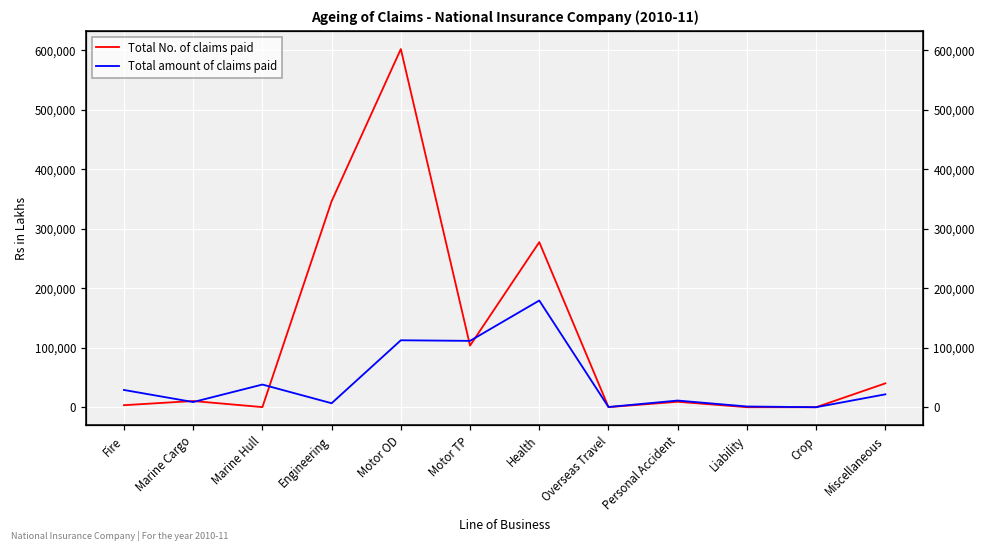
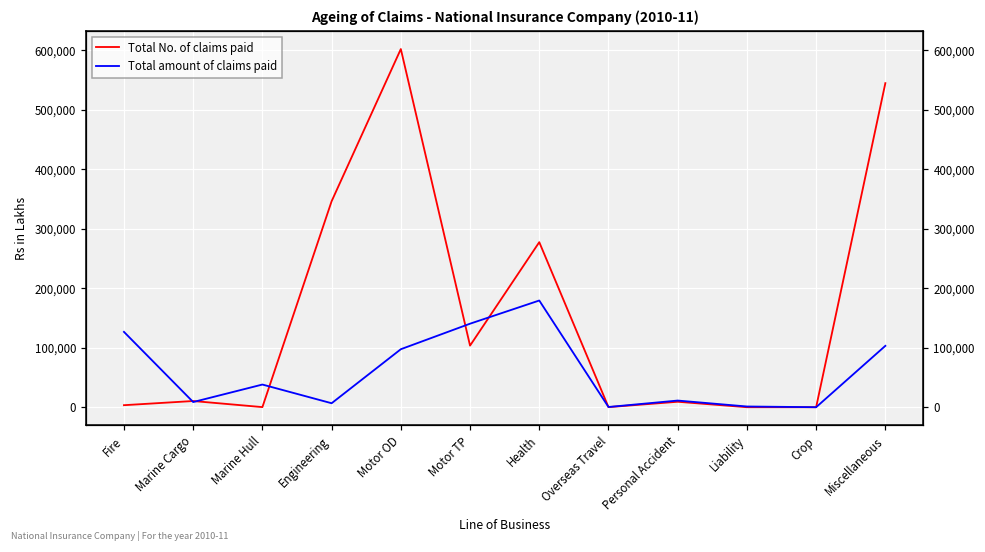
  {
    "Total No. of claims paid": {
      "Fire": "0",
      "Marine Hull": "0",
      "Engineering": "350,000",
      "Motor OD": "600,000",
      "Motor TP": "100,000",
      "Health": "280,000",
-     "Miscellaneous": "40,000"
+     "Miscellaneous": "540,000"
    },
    "Total amount of claims paid": {
-     "Fire": "30,000",
+     "Fire": "130,000",
      "Marine Hull": "40,000",
      "Engineering": "10,000",
-     "Motor OD": "110,000",
-     "Motor TP": "110,000",
+     "Motor OD": "100,000",
+     "Motor TP": "140,000",
      "Health": "180,000",
-     "Miscellaneous": "20,000"
+     "Miscellaneous": "100,000"
    }
  }
